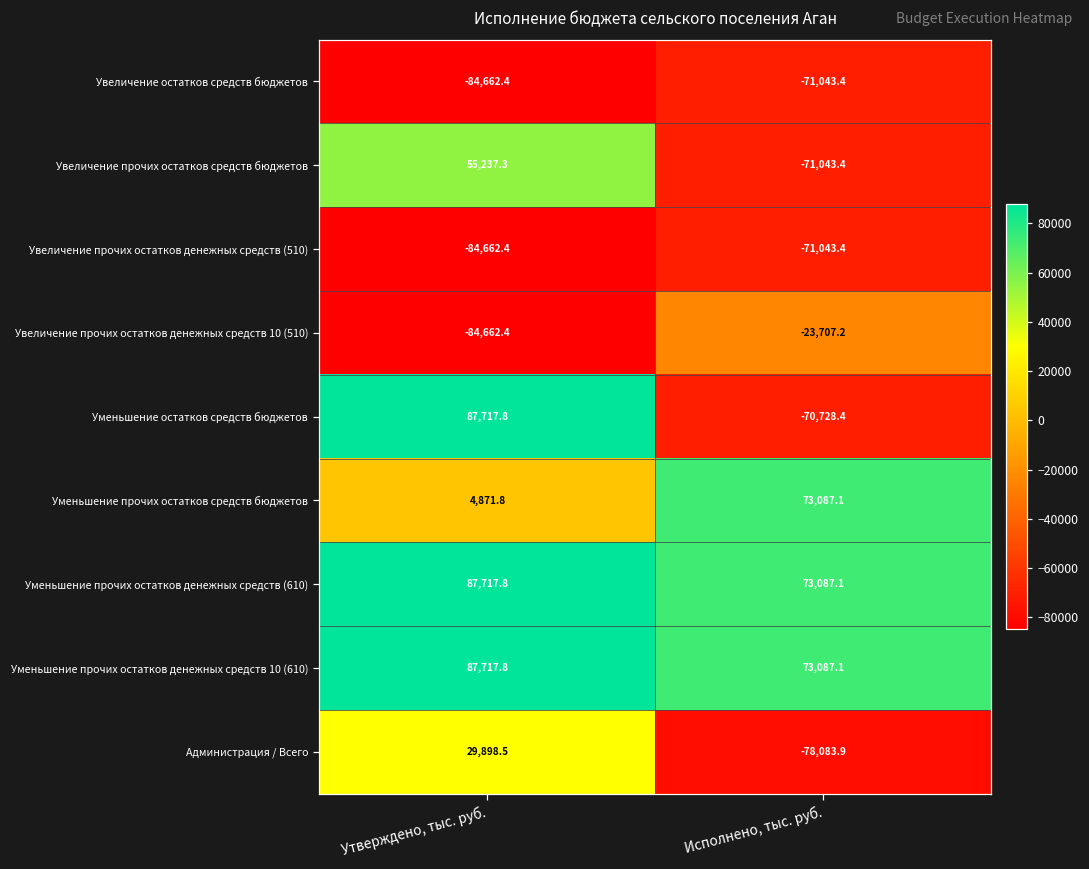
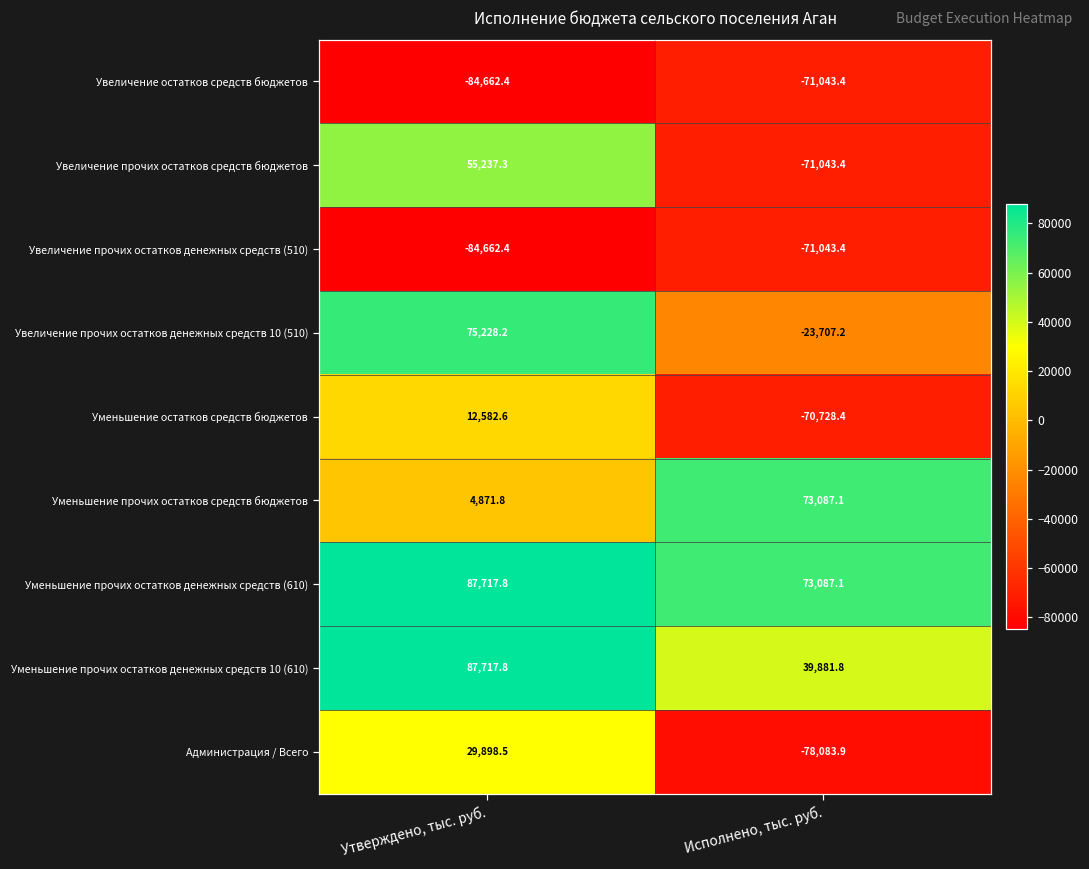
  {
    "Увеличение остатков средств бюджетов": {
      "Утверждено, тыс. руб.": "-84,662.4",
      "Исполнено, тыс. руб.": "-71,043.4"
    },
    "Увеличение прочих остатков средств бюджетов": {
      "Утверждено, тыс. руб.": "55,237.3",
      "Исполнено, тыс. руб.": "-71,043.4"
    },
    "Увеличение прочих остатков денежных средств (510)": {
      "Утверждено, тыс. руб.": "-84,662.4",
      "Исполнено, тыс. руб.": "-71,043.4"
    },
    "Увеличение прочих остатков денежных средств 10 (510)": {
-     "Утверждено, тыс. руб.": "-84,662.4",
+     "Утверждено, тыс. руб.": "75,228.2",
      "Исполнено, тыс. руб.": "-23,707.2"
    },
    "Уменьшение остатков средств бюджетов": {
-     "Утверждено, тыс. руб.": "87,717.8",
+     "Утверждено, тыс. руб.": "12,582.6",
      "Исполнено, тыс. руб.": "-70,728.4"
    },
    "Уменьшение прочих остатков средств бюджетов": {
      "Утверждено, тыс. руб.": "4,871.8",
      "Исполнено, тыс. руб.": "73,087.1"
    },
    "Уменьшение прочих остатков денежных средств (610)": {
      "Утверждено, тыс. руб.": "87,717.8",
      "Исполнено, тыс. руб.": "73,087.1"
    },
    "Уменьшение прочих остатков денежных средств 10 (610)": {
      "Утверждено, тыс. руб.": "87,717.8",
-     "Исполнено, тыс. руб.": "73,087.1"
+     "Исполнено, тыс. руб.": "39,881.8"
    },
    "Администрация / Всего": {
      "Утверждено, тыс. руб.": "29,898.5",
      "Исполнено, тыс. руб.": "-78,083.9"
    }
  }
